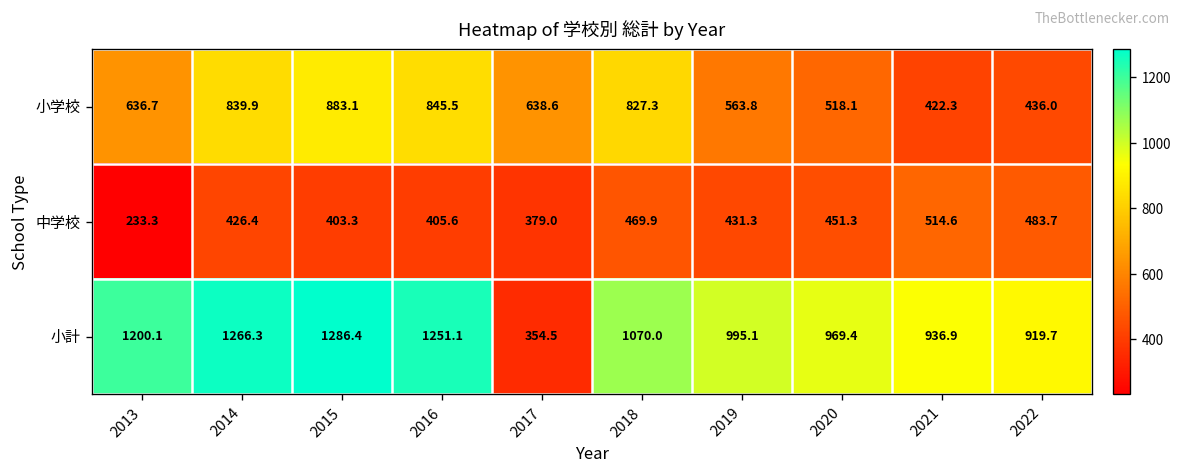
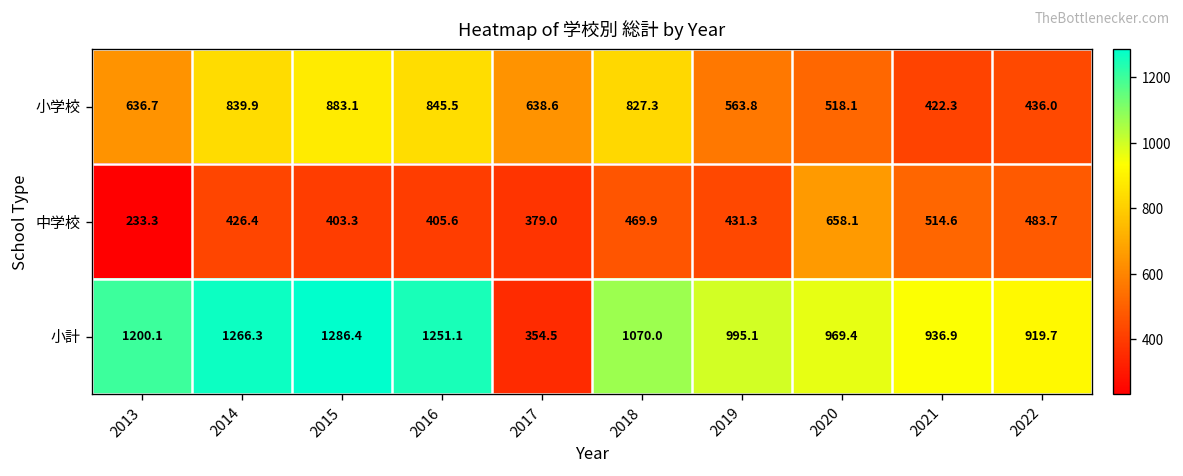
  {
    "小学校": {
      "2013": 636.7,
      "2014": 839.9,
      "2015": 883.1,
      "2016": 845.5,
      "2017": 638.6,
      "2018": 827.3,
      "2019": 563.8,
      "2020": 518.1,
      "2021": 422.3,
      "2022": 436.0
    },
    "中学校": {
      "2013": 233.3,
      "2014": 426.4,
      "2015": 403.3,
      "2016": 405.6,
      "2017": 379.0,
      "2018": 469.9,
      "2019": 431.3,
-     "2020": 451.3,
+     "2020": 658.1,
      "2021": 514.6,
      "2022": 483.7
    },
    "小計": {
      "2013": 1200.1,
      "2014": 1266.3,
      "2015": 1286.4,
      "2016": 1251.1,
      "2017": 354.5,
      "2018": 1070.0,
      "2019": 995.1,
      "2020": 969.4,
      "2021": 936.9,
      "2022": 919.7
    }
  }
